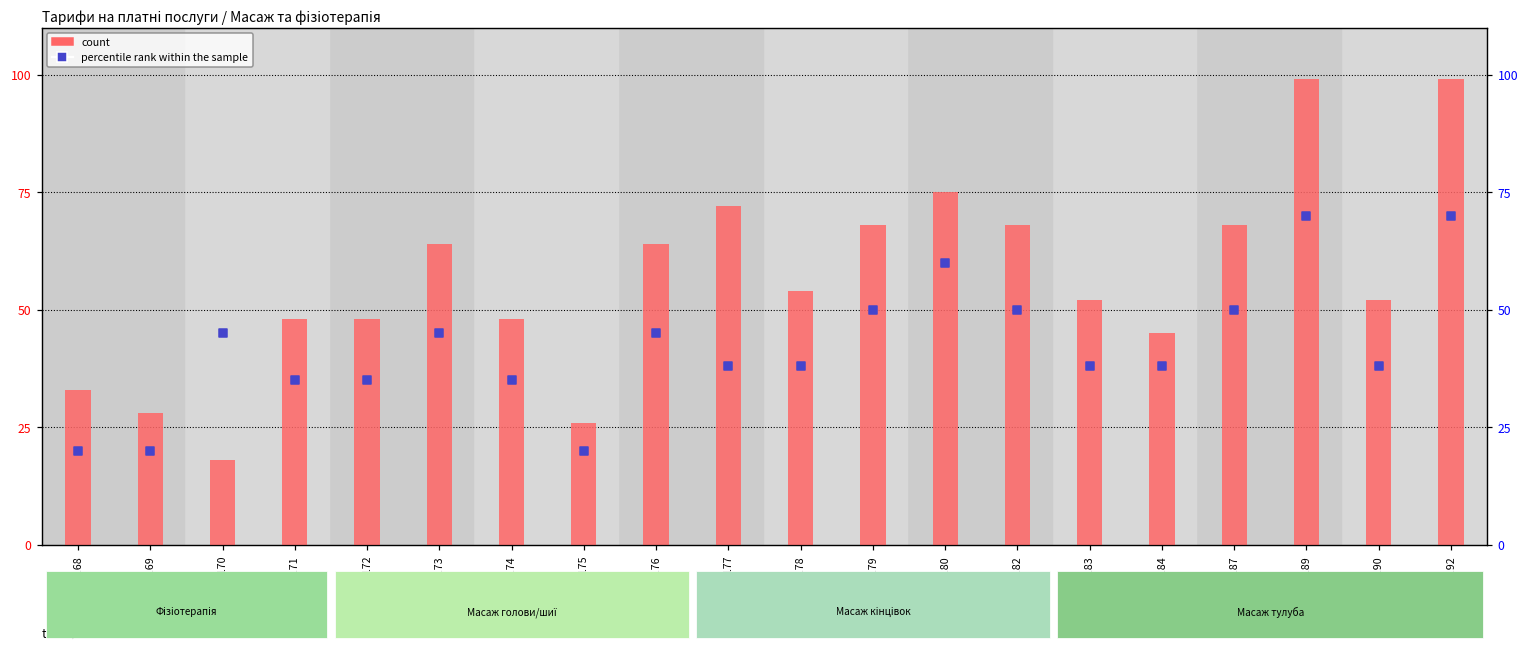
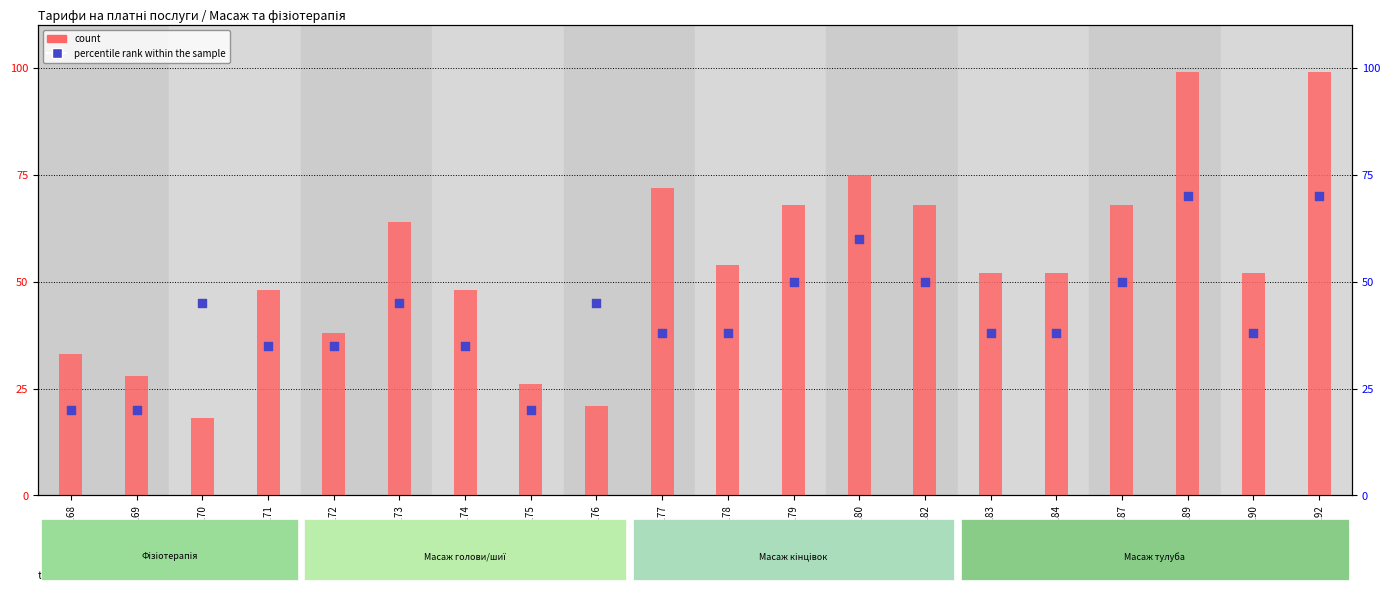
  {
    "count": {
      "Code168": 33,
      "Code169": 28,
      "Code170": 18,
      "Code171": 48,
-     "Code172": 48,
+     "Code172": 38,
      "Code173": 64,
      "Code174": 48,
      "Code175": 26,
-     "Code176": 64,
+     "Code176": 21,
      "Code177": 72,
      "Code178": 54,
      "Code179": 68,
      "Code180": 75,
      "Code182": 68,
      "Code183": 52,
-     "Code184": 45,
+     "Code184": 52,
      "Code187": 68,
      "Code189": 99,
      "Code190": 52,
      "Code192": 99
    }
  }
